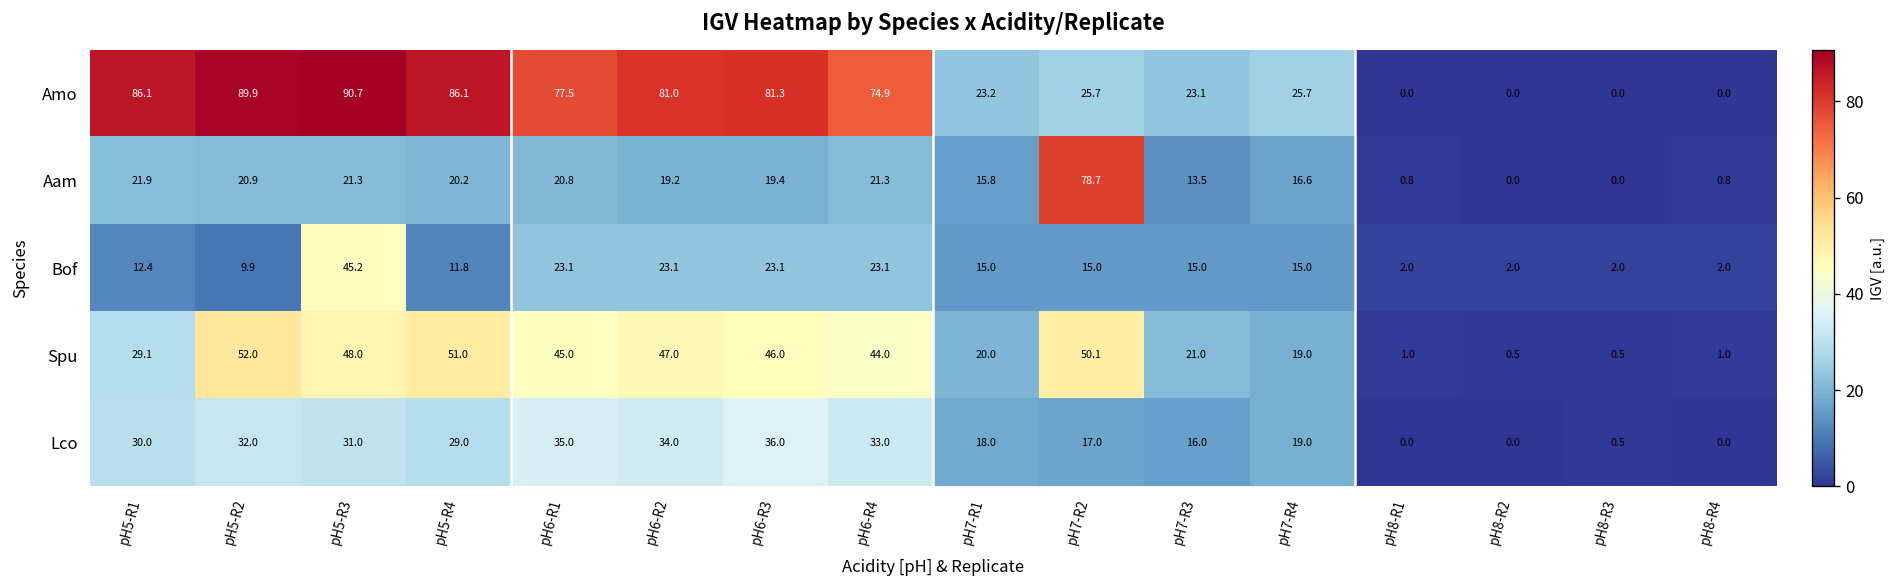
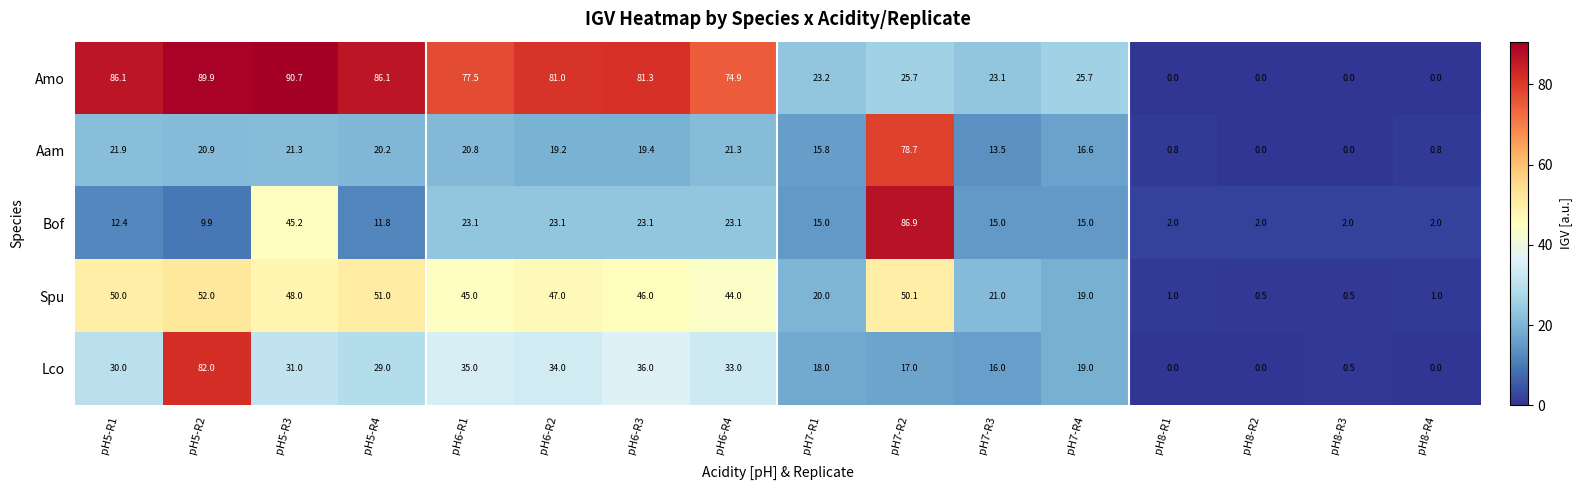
  {
    "Amo": {
      "pH5-R1": 86.1,
      "pH5-R2": 89.9,
      "pH5-R3": 90.7,
      "pH5-R4": 86.1,
      "pH6-R1": 77.5,
      "pH6-R2": 81.0,
      "pH6-R3": 81.3,
      "pH6-R4": 74.9,
      "pH7-R1": 23.2,
      "pH7-R2": 25.7,
      "pH7-R3": 23.1,
      "pH7-R4": 25.7,
      "pH8-R1": 0.0,
      "pH8-R2": 0.0,
      "pH8-R3": 0.0,
      "pH8-R4": 0.0
    },
    "Aam": {
      "pH5-R1": 21.9,
      "pH5-R2": 20.9,
      "pH5-R3": 21.3,
      "pH5-R4": 20.2,
      "pH6-R1": 20.8,
      "pH6-R2": 19.2,
      "pH6-R3": 19.4,
      "pH6-R4": 21.3,
      "pH7-R1": 15.8,
      "pH7-R2": 78.7,
      "pH7-R3": 13.5,
      "pH7-R4": 16.6,
      "pH8-R1": 0.8,
      "pH8-R2": 0.0,
      "pH8-R3": 0.0,
      "pH8-R4": 0.8
    },
    "Bof": {
      "pH5-R1": 12.4,
      "pH5-R2": 9.9,
      "pH5-R3": 45.2,
      "pH5-R4": 11.8,
      "pH6-R1": 23.1,
      "pH6-R2": 23.1,
      "pH6-R3": 23.1,
      "pH6-R4": 23.1,
      "pH7-R1": 15.0,
-     "pH7-R2": 15.0,
+     "pH7-R2": 86.9,
      "pH7-R3": 15.0,
      "pH7-R4": 15.0,
      "pH8-R1": 2.0,
      "pH8-R2": 2.0,
      "pH8-R3": 2.0,
      "pH8-R4": 2.0
    },
    "Spu": {
-     "pH5-R1": 29.1,
+     "pH5-R1": 50.0,
      "pH5-R2": 52.0,
      "pH5-R3": 48.0,
      "pH5-R4": 51.0,
      "pH6-R1": 45.0,
      "pH6-R2": 47.0,
      "pH6-R3": 46.0,
      "pH6-R4": 44.0,
      "pH7-R1": 20.0,
      "pH7-R2": 50.1,
      "pH7-R3": 21.0,
      "pH7-R4": 19.0,
      "pH8-R1": 1.0,
      "pH8-R2": 0.5,
      "pH8-R3": 0.5,
      "pH8-R4": 1.0
    },
    "Lco": {
      "pH5-R1": 30.0,
-     "pH5-R2": 32.0,
+     "pH5-R2": 82.0,
      "pH5-R3": 31.0,
      "pH5-R4": 29.0,
      "pH6-R1": 35.0,
      "pH6-R2": 34.0,
      "pH6-R3": 36.0,
      "pH6-R4": 33.0,
      "pH7-R1": 18.0,
      "pH7-R2": 17.0,
      "pH7-R3": 16.0,
      "pH7-R4": 19.0,
      "pH8-R1": 0.0,
      "pH8-R2": 0.0,
      "pH8-R3": 0.5,
      "pH8-R4": 0.0
    }
  }
